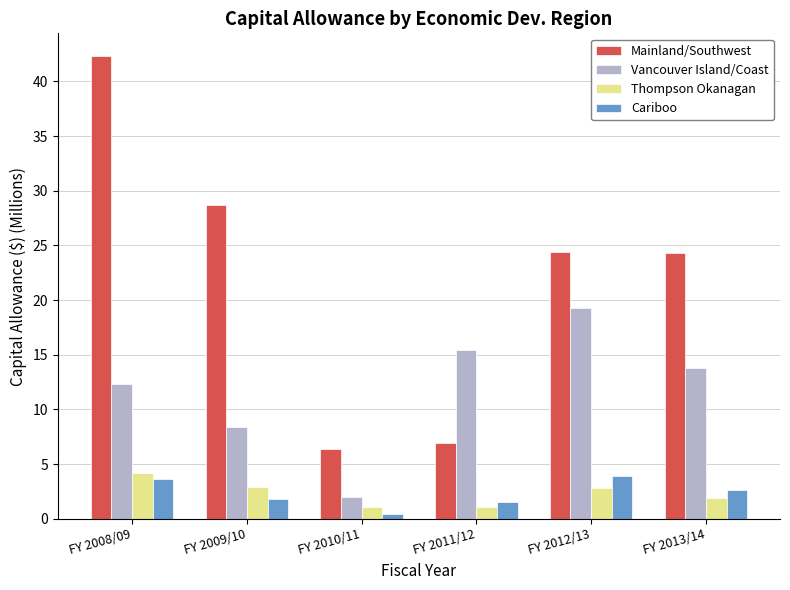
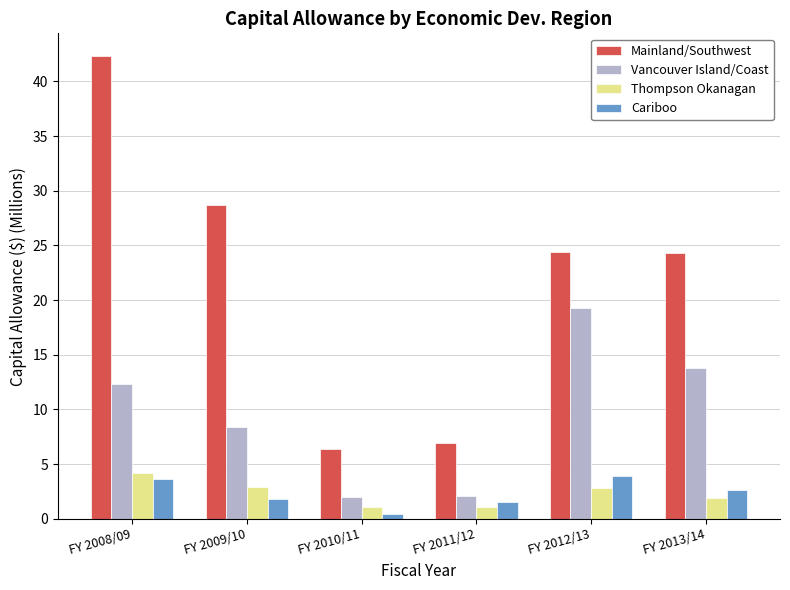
  {
    "Mainland/Southwest": {
      "FY 2008/09": 42.3,
      "FY 2009/10": 28.7,
      "FY 2010/11": 6.4,
      "FY 2011/12": 6.9,
      "FY 2012/13": 24.4,
      "FY 2013/14": 24.3
    },
    "Vancouver Island/Coast": {
      "FY 2008/09": 12.4,
      "FY 2009/10": 8.4,
      "FY 2010/11": 2.0,
-     "FY 2011/12": 15.4,
+     "FY 2011/12": 2.1,
      "FY 2012/13": 19.3,
      "FY 2013/14": 13.7
    },
    "Thompson Okanagan": {
      "FY 2008/09": 4.2,
      "FY 2009/10": 2.9,
      "FY 2010/11": 1.1,
      "FY 2011/12": 1.1,
      "FY 2012/13": 2.8,
      "FY 2013/14": 1.9
    },
    "Cariboo": {
      "FY 2008/09": 3.7,
      "FY 2009/10": 1.8,
      "FY 2010/11": 0.5,
      "FY 2011/12": 1.6,
      "FY 2012/13": 3.9,
      "FY 2013/14": 2.6
    }
  }
